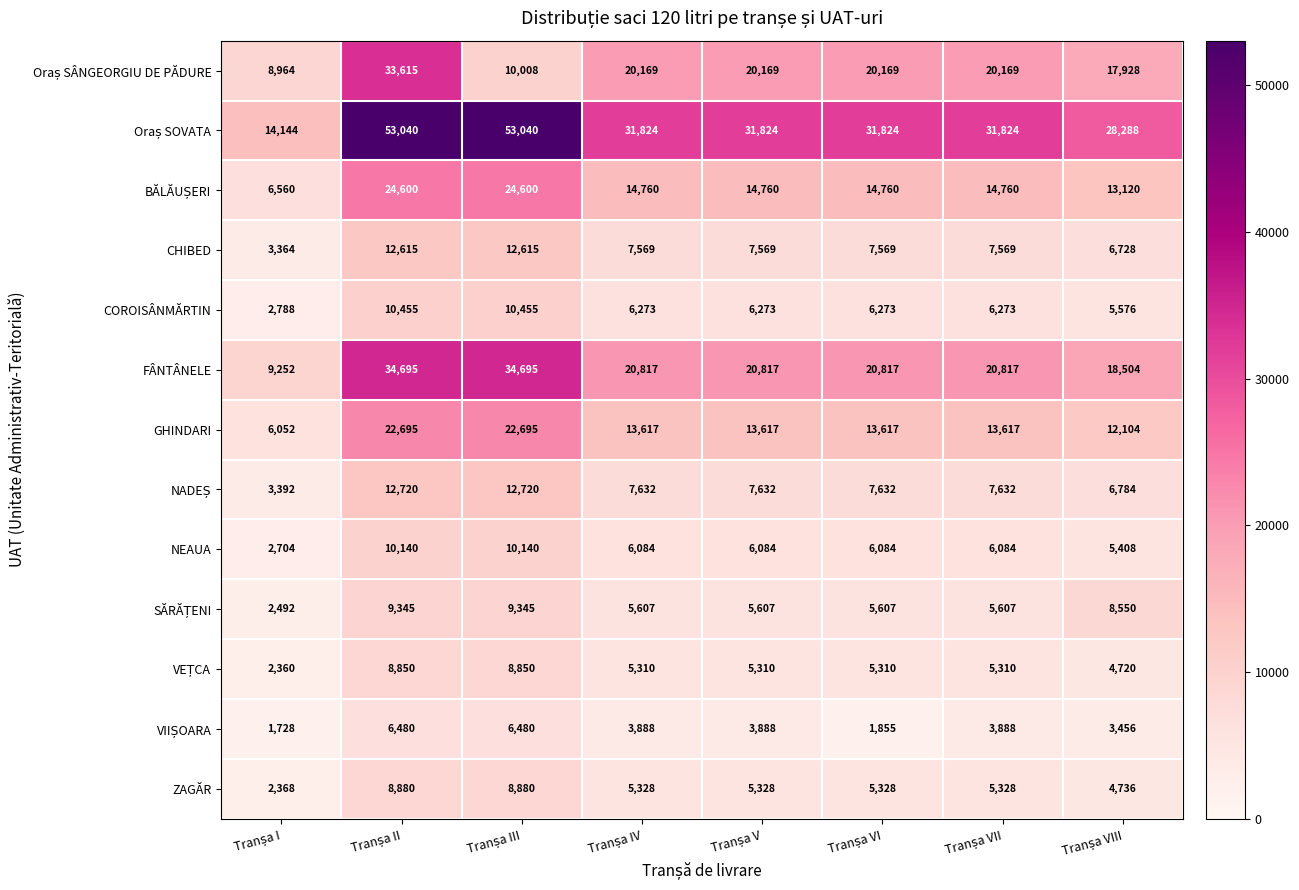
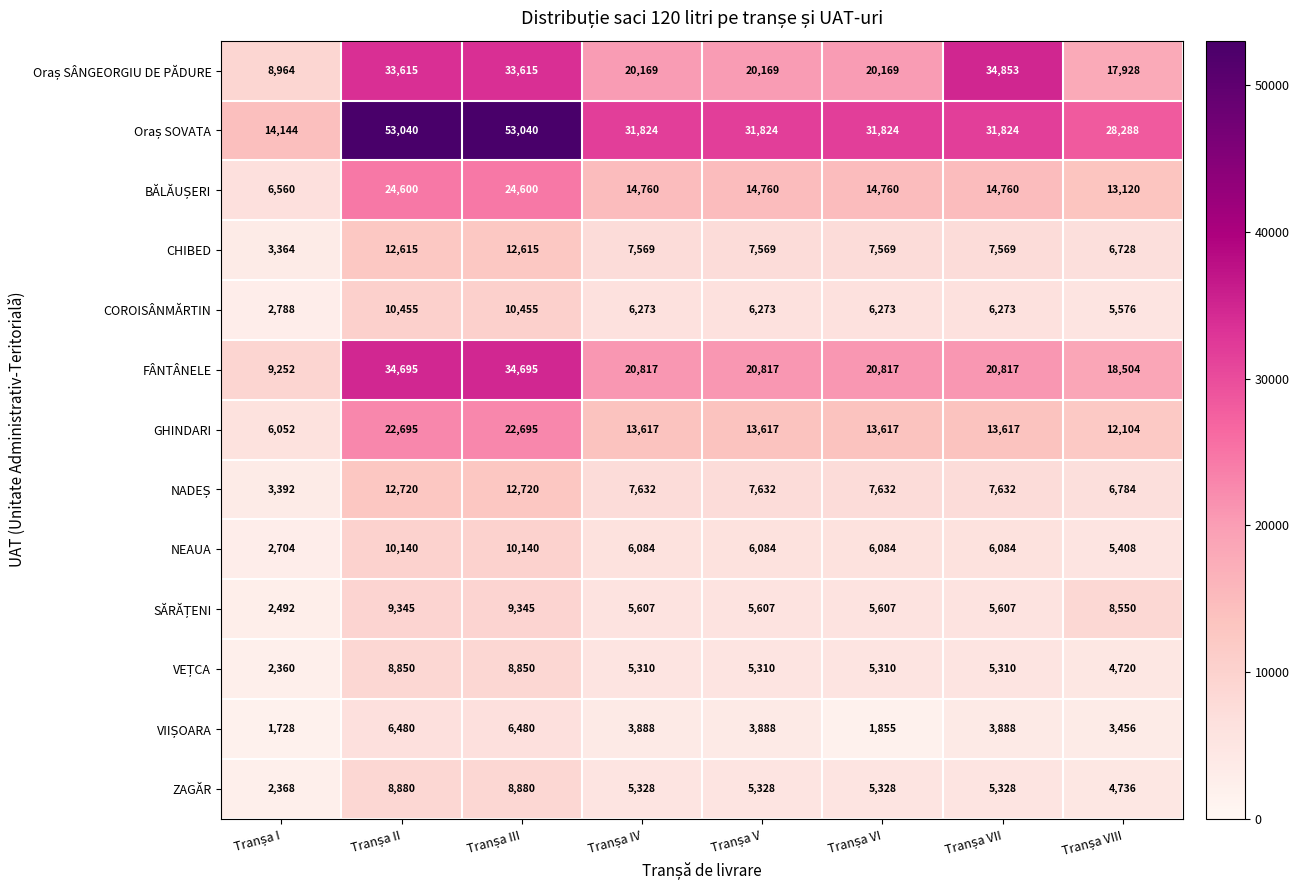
  {
    "Oraș SÂNGEORGIU DE PĂDURE": {
      "Tranșa I": "8,964",
      "Tranșa II": "33,615",
-     "Tranșa III": "10,008",
+     "Tranșa III": "33,615",
      "Tranșa IV": "20,169",
      "Tranșa V": "20,169",
      "Tranșa VI": "20,169",
-     "Tranșa VII": "20,169",
+     "Tranșa VII": "34,853",
      "Tranșa VIII": "17,928"
    },
    "Oraș SOVATA": {
      "Tranșa I": "14,144",
      "Tranșa II": "53,040",
      "Tranșa III": "53,040",
      "Tranșa IV": "31,824",
      "Tranșa V": "31,824",
      "Tranșa VI": "31,824",
      "Tranșa VII": "31,824",
      "Tranșa VIII": "28,288"
    },
    "BĂLĂUȘERI": {
      "Tranșa I": "6,560",
      "Tranșa II": "24,600",
      "Tranșa III": "24,600",
      "Tranșa IV": "14,760",
      "Tranșa V": "14,760",
      "Tranșa VI": "14,760",
      "Tranșa VII": "14,760",
      "Tranșa VIII": "13,120"
    },
    "CHIBED": {
      "Tranșa I": "3,364",
      "Tranșa II": "12,615",
      "Tranșa III": "12,615",
      "Tranșa IV": "7,569",
      "Tranșa V": "7,569",
      "Tranșa VI": "7,569",
      "Tranșa VII": "7,569",
      "Tranșa VIII": "6,728"
    },
    "COROISÂNMĂRTIN": {
      "Tranșa I": "2,788",
      "Tranșa II": "10,455",
      "Tranșa III": "10,455",
      "Tranșa IV": "6,273",
      "Tranșa V": "6,273",
      "Tranșa VI": "6,273",
      "Tranșa VII": "6,273",
      "Tranșa VIII": "5,576"
    },
    "FÂNTÂNELE": {
      "Tranșa I": "9,252",
      "Tranșa II": "34,695",
      "Tranșa III": "34,695",
      "Tranșa IV": "20,817",
      "Tranșa V": "20,817",
      "Tranșa VI": "20,817",
      "Tranșa VII": "20,817",
      "Tranșa VIII": "18,504"
    },
    "GHINDARI": {
      "Tranșa I": "6,052",
      "Tranșa II": "22,695",
      "Tranșa III": "22,695",
      "Tranșa IV": "13,617",
      "Tranșa V": "13,617",
      "Tranșa VI": "13,617",
      "Tranșa VII": "13,617",
      "Tranșa VIII": "12,104"
    },
    "NADEȘ": {
      "Tranșa I": "3,392",
      "Tranșa II": "12,720",
      "Tranșa III": "12,720",
      "Tranșa IV": "7,632",
      "Tranșa V": "7,632",
      "Tranșa VI": "7,632",
      "Tranșa VII": "7,632",
      "Tranșa VIII": "6,784"
    },
    "NEAUA": {
      "Tranșa I": "2,704",
      "Tranșa II": "10,140",
      "Tranșa III": "10,140",
      "Tranșa IV": "6,084",
      "Tranșa V": "6,084",
      "Tranșa VI": "6,084",
      "Tranșa VII": "6,084",
      "Tranșa VIII": "5,408"
    },
    "SĂRĂȚENI": {
      "Tranșa I": "2,492",
      "Tranșa II": "9,345",
      "Tranșa III": "9,345",
      "Tranșa IV": "5,607",
      "Tranșa V": "5,607",
      "Tranșa VI": "5,607",
      "Tranșa VII": "5,607",
      "Tranșa VIII": "8,550"
    },
    "VEȚCA": {
      "Tranșa I": "2,360",
      "Tranșa II": "8,850",
      "Tranșa III": "8,850",
      "Tranșa IV": "5,310",
      "Tranșa V": "5,310",
      "Tranșa VI": "5,310",
      "Tranșa VII": "5,310",
      "Tranșa VIII": "4,720"
    },
    "VIIȘOARA": {
      "Tranșa I": "1,728",
      "Tranșa II": "6,480",
      "Tranșa III": "6,480",
      "Tranșa IV": "3,888",
      "Tranșa V": "3,888",
      "Tranșa VI": "1,855",
      "Tranșa VII": "3,888",
      "Tranșa VIII": "3,456"
    },
    "ZAGĂR": {
      "Tranșa I": "2,368",
      "Tranșa II": "8,880",
      "Tranșa III": "8,880",
      "Tranșa IV": "5,328",
      "Tranșa V": "5,328",
      "Tranșa VI": "5,328",
      "Tranșa VII": "5,328",
      "Tranșa VIII": "4,736"
    }
  }
